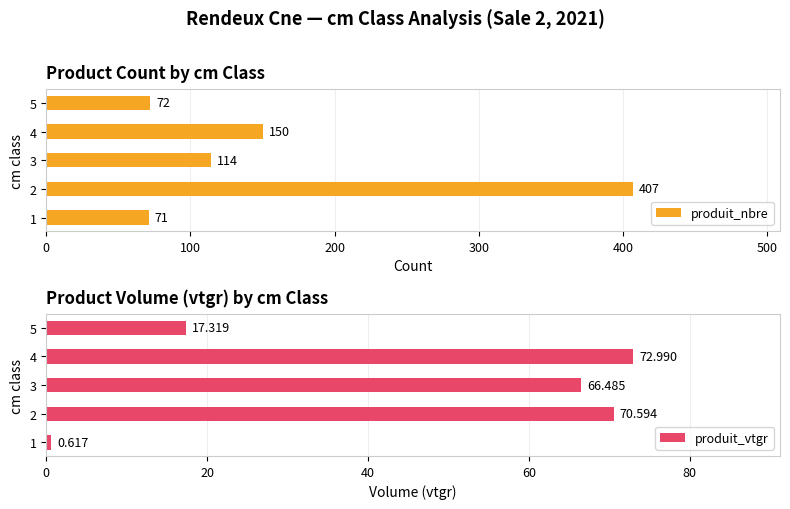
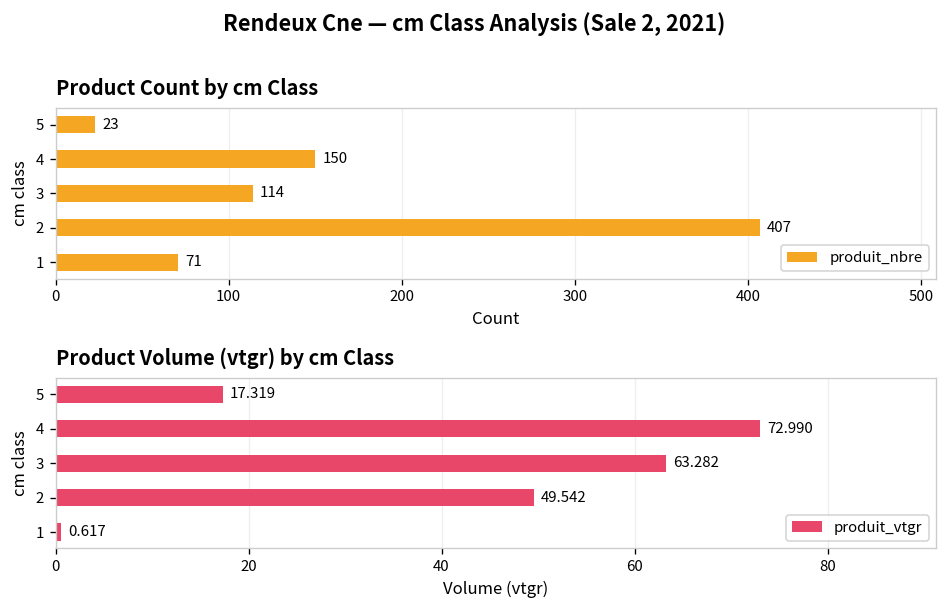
  {
    "Product Count by cm Class": {
-     "5": 72,
+     "5": 23,
      "4": 150,
      "3": 114,
      "2": 407,
      "1": 71
    },
    "Product Volume (vtgr) by cm Class": {
      "5": 17.319,
      "4": 72.990,
-     "3": 66.485,
-     "2": 70.594,
+     "3": 63.282,
+     "2": 49.542,
      "1": 0.617
    }
  }
